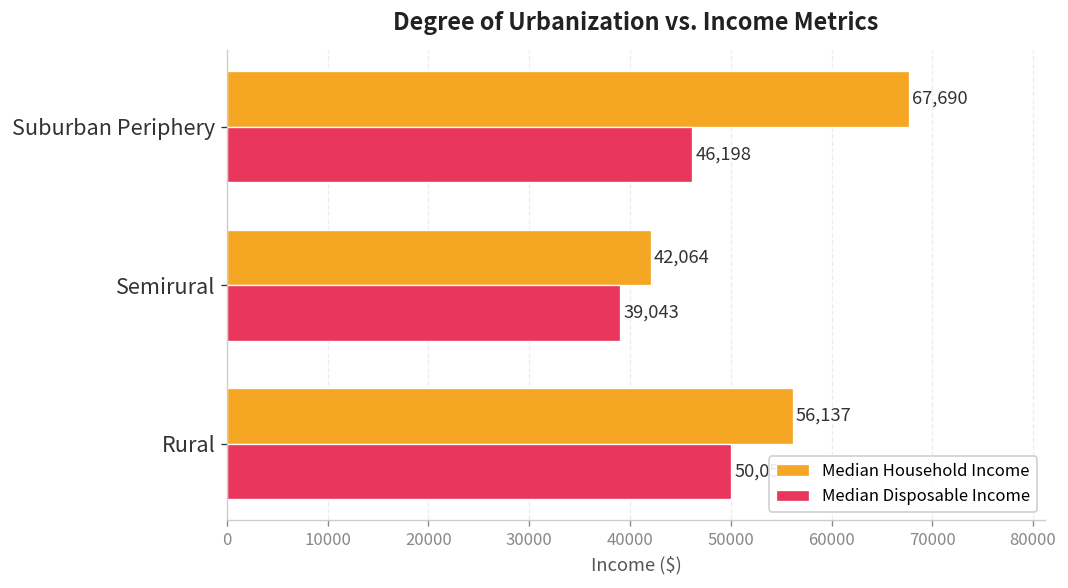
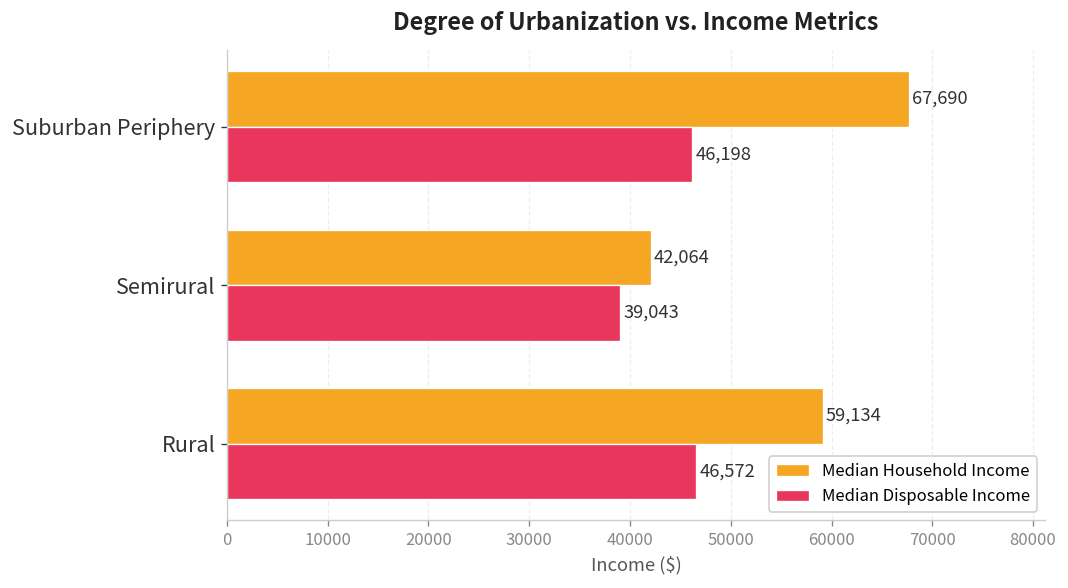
  {
    "Median Household Income": {
      "Suburban Periphery": "67,690",
      "Semirural": "42,064",
-     "Rural": "56,137"
+     "Rural": "59,134"
    },
    "Median Disposable Income": {
-     "Rural": "50000"
+     "Rural": "47000"
    }
  }
